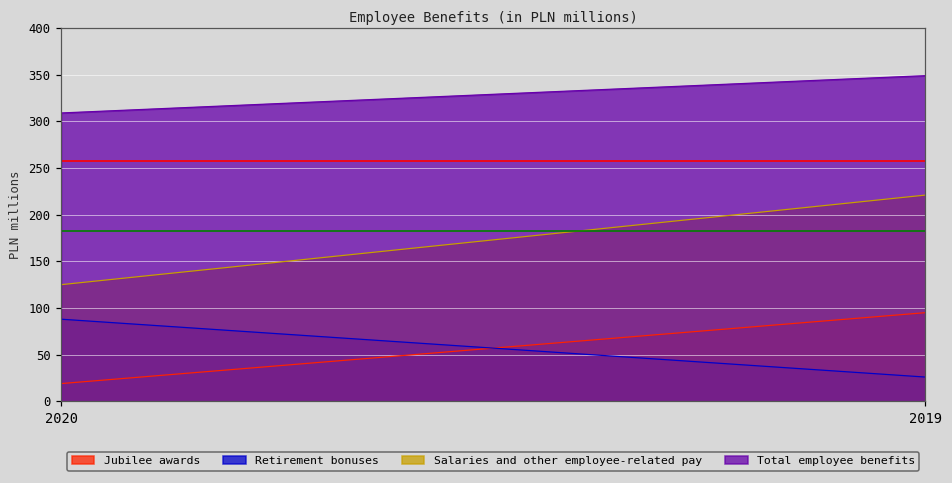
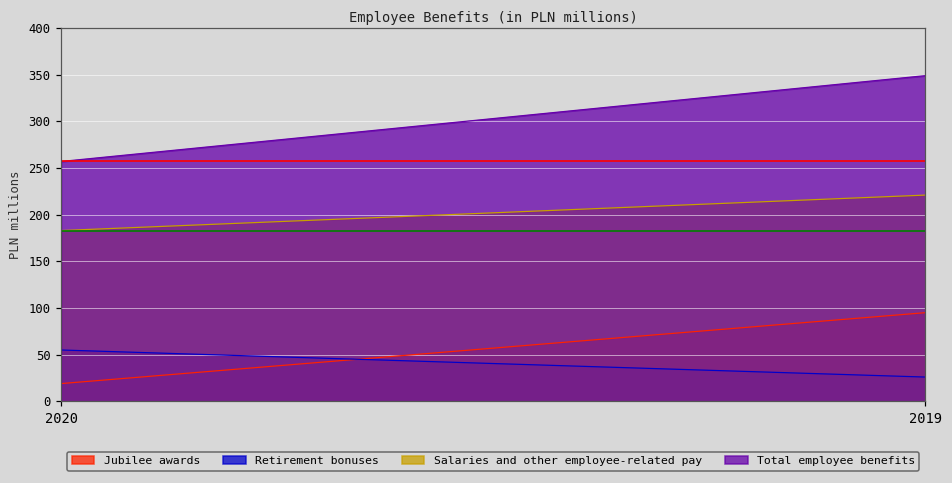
  {
    "Jubilee awards": {
      "2020": 20,
      "2019": 100
    },
    "Retirement bonuses": {
-     "2020": 90,
+     "2020": 60,
      "2019": 30
    },
    "Salaries and other employee-related pay": {
-     "2020": 130,
+     "2020": 180,
      "2019": 220
    },
    "Total employee benefits": {
-     "2020": 310,
+     "2020": 260,
      "2019": 350
    }
  }
